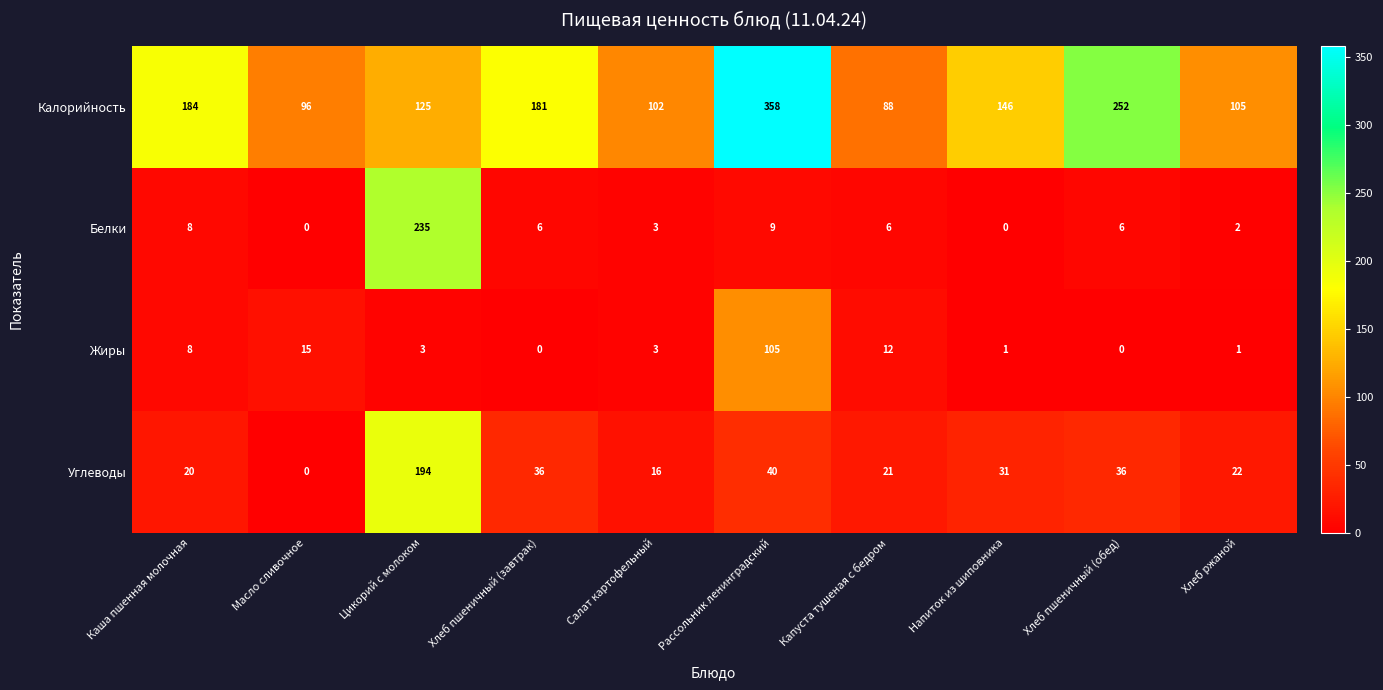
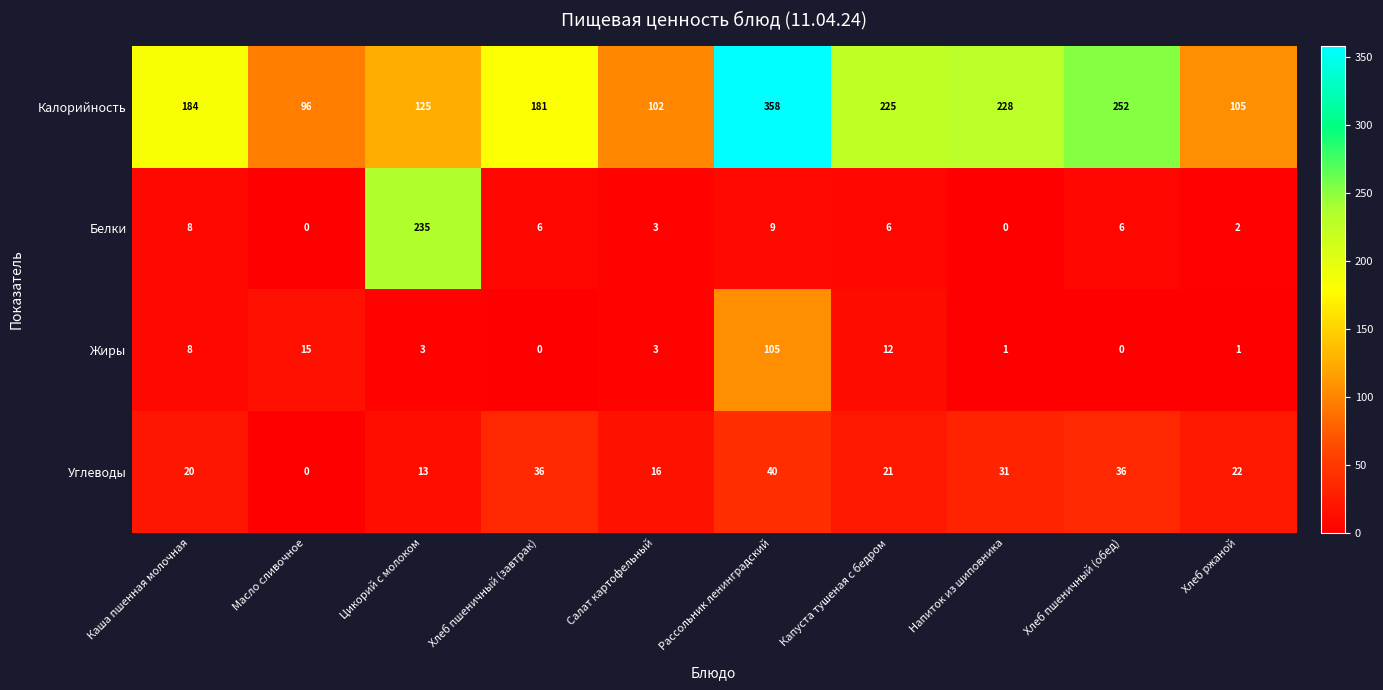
  {
    "Калорийность": {
      "Каша пшенная молочная": 184,
      "Масло сливочное": 96,
      "Цикорий с молоком": 125,
      "Хлеб пшеничный (завтрак)": 181,
      "Салат картофельный": 102,
      "Рассольник ленинградский": 358,
-     "Капуста тушеная с бедром": 88,
-     "Напиток из шиповника": 146,
+     "Капуста тушеная с бедром": 225,
+     "Напиток из шиповника": 228,
      "Хлеб пшеничный (обед)": 252,
      "Хлеб ржаной": 105
    },
    "Белки": {
      "Каша пшенная молочная": 8,
      "Масло сливочное": 0,
      "Цикорий с молоком": 235,
      "Хлеб пшеничный (завтрак)": 6,
      "Салат картофельный": 3,
      "Рассольник ленинградский": 9,
      "Капуста тушеная с бедром": 6,
      "Напиток из шиповника": 0,
      "Хлеб пшеничный (обед)": 6,
      "Хлеб ржаной": 2
    },
    "Жиры": {
      "Каша пшенная молочная": 8,
      "Масло сливочное": 15,
      "Цикорий с молоком": 3,
      "Хлеб пшеничный (завтрак)": 0,
      "Салат картофельный": 3,
      "Рассольник ленинградский": 105,
      "Капуста тушеная с бедром": 12,
      "Напиток из шиповника": 1,
      "Хлеб пшеничный (обед)": 0,
      "Хлеб ржаной": 1
    },
    "Углеводы": {
      "Каша пшенная молочная": 20,
      "Масло сливочное": 0,
-     "Цикорий с молоком": 194,
+     "Цикорий с молоком": 13,
      "Хлеб пшеничный (завтрак)": 36,
      "Салат картофельный": 16,
      "Рассольник ленинградский": 40,
      "Капуста тушеная с бедром": 21,
      "Напиток из шиповника": 31,
      "Хлеб пшеничный (обед)": 36,
      "Хлеб ржаной": 22
    }
  }
